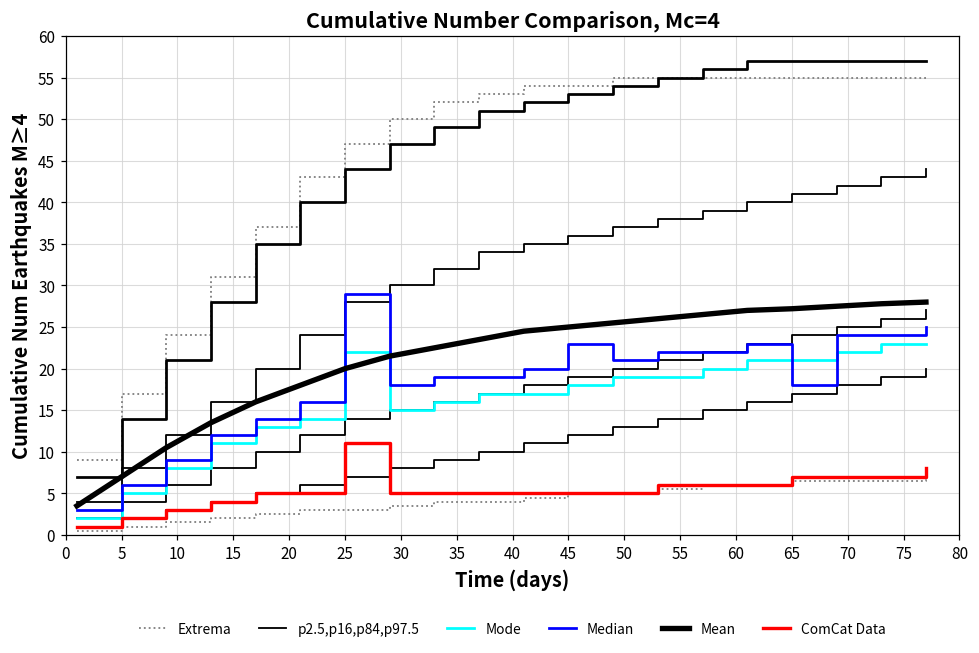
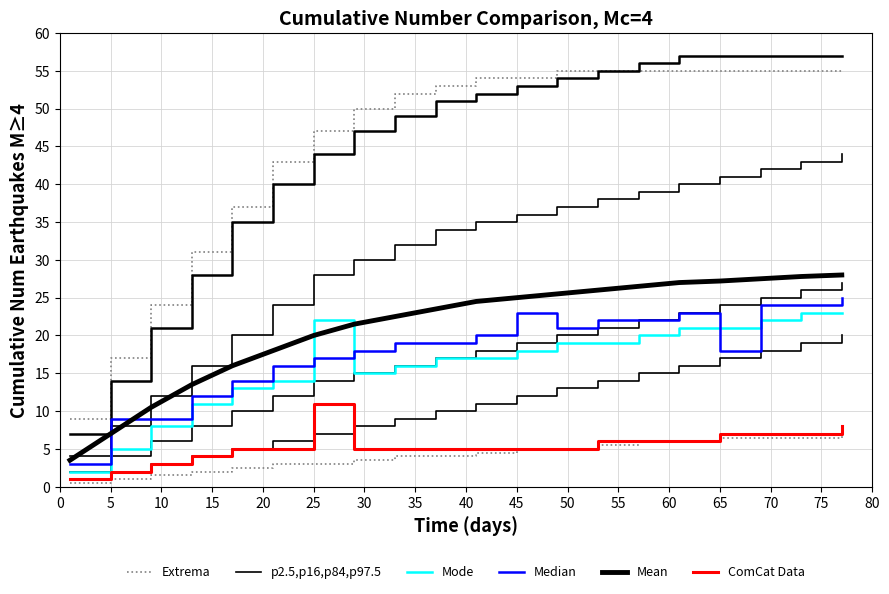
  {
    "Mode": {
      "5": 5,
      "25": 22,
      "45": 18,
      "65": 21
    },
    "Median": {
-     "5": 6,
-     "25": 29,
+     "5": 9,
+     "25": 17,
      "45": 23,
      "65": 18
    },
    "ComCat Data": {
      "25": 11,
      "65": 7
    }
  }
